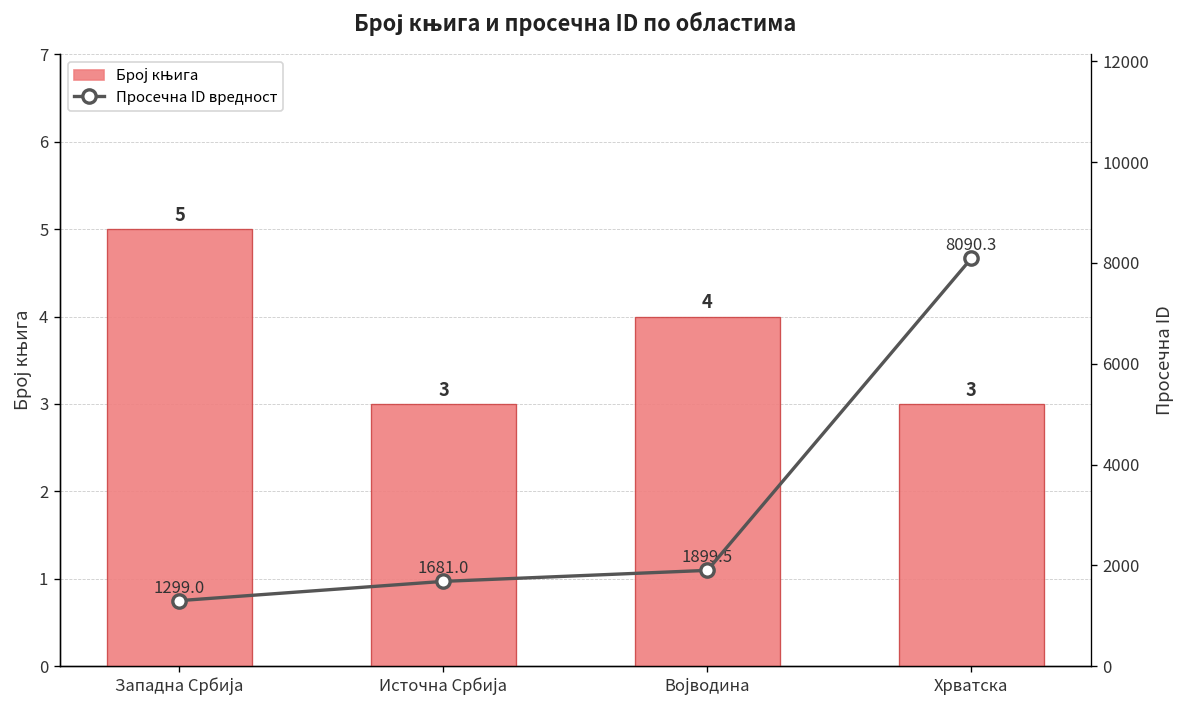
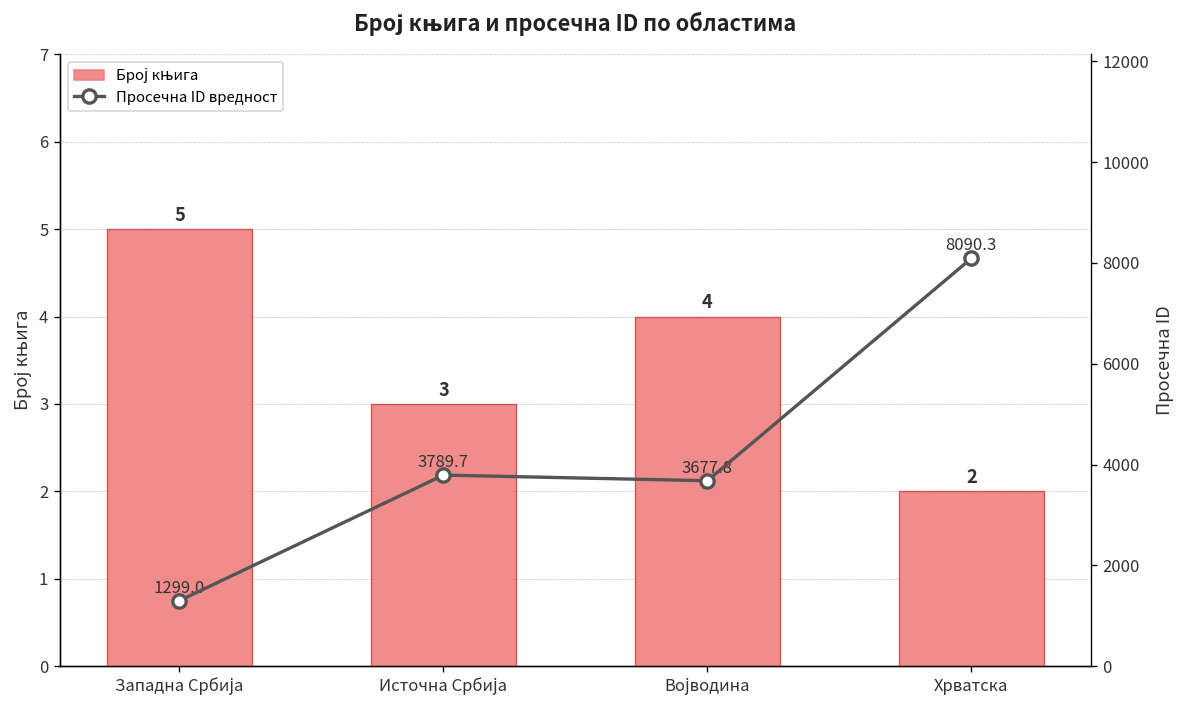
  {
    "Број књига": {
      "Западна Србија": 5,
      "Источна Србија": 3,
      "Војводина": 4,
-     "Хрватска": 3
+     "Хрватска": 2
    },
    "Просечна ID вредност": {
      "Западна Србија": 1299.0,
-     "Источна Србија": 1681.0,
-     "Војводина": 1899.5,
+     "Источна Србија": 3789.7,
+     "Војводина": 3677.8,
      "Хрватска": 8090.3
    }
  }
